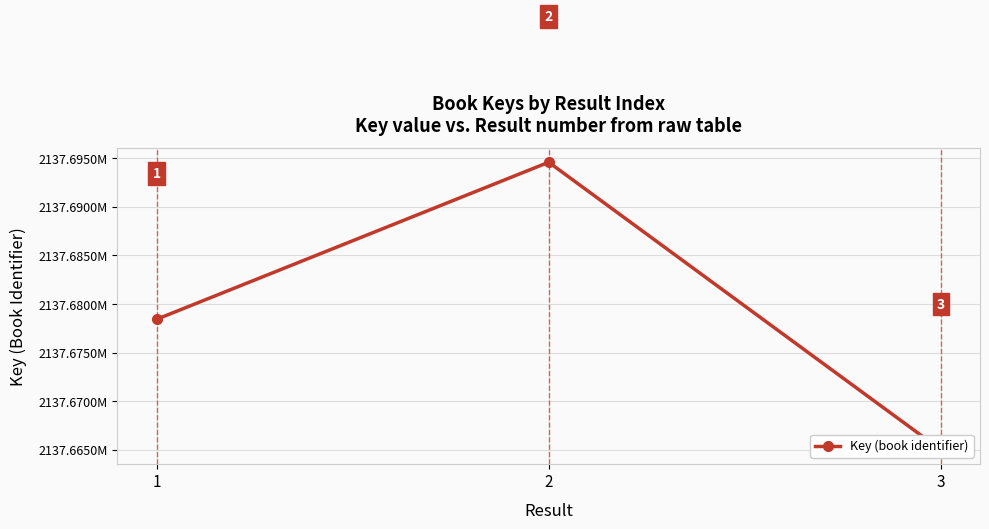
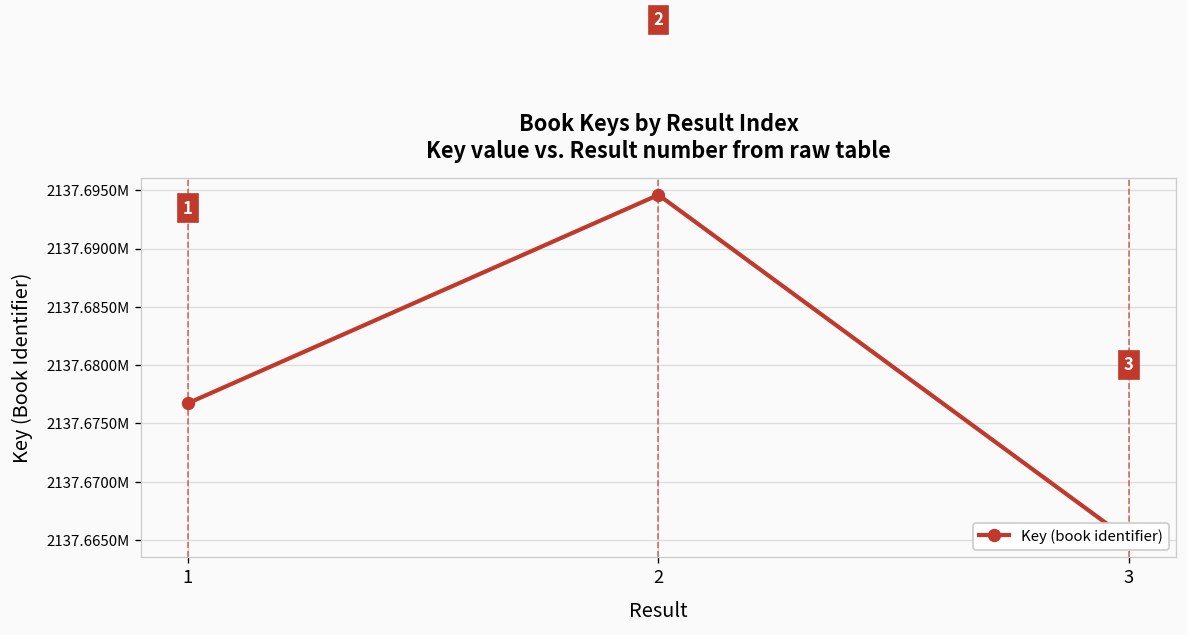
  {
-   "1": 2137678000,
+   "1": 2137677000,
    "2": 2137695000
  }
